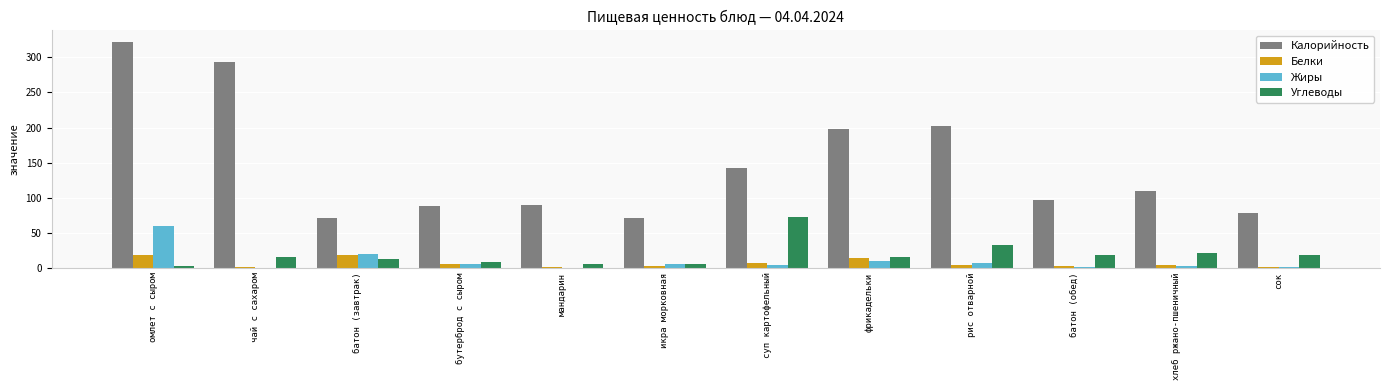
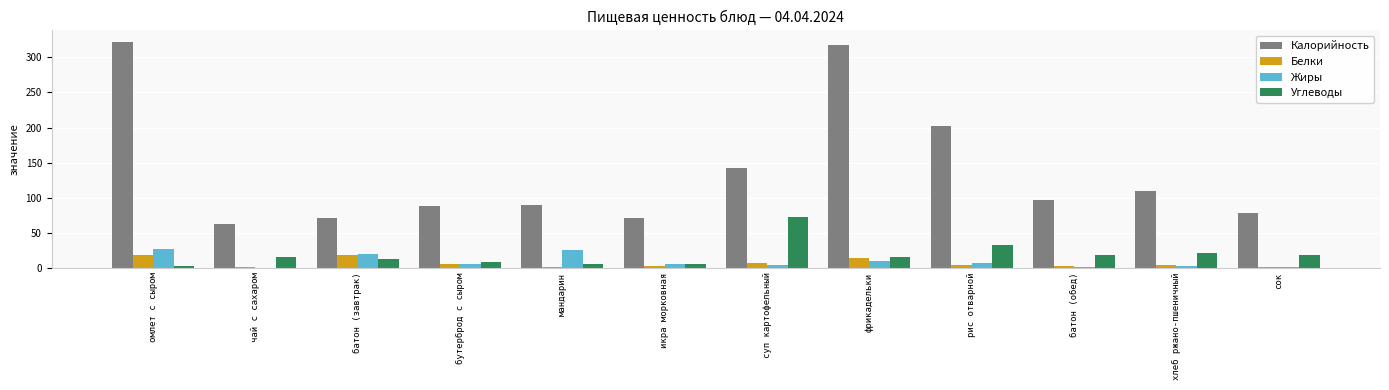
  {
    "Калорийность": {
      "омлет с сыром": 320,
-     "чай с сахаром": 290,
+     "чай с сахаром": 60,
      "батон (завтрак)": 70,
      "бутерброд с сыром": 90,
      "мандарин": 90,
      "икра морковная": 70,
      "суп картофельный": 140,
-     "фрикадельки": 200,
+     "фрикадельки": 320,
      "рис отварной": 200,
      "батон (обед)": 100,
      "хлеб ржано-пшеничный": 110,
      "сок": 80
    },
    "Белки": {
      "омлет с сыром": 20,
      "батон (завтрак)": 20,
      "бутерброд с сыром": 0,
      "суп картофельный": 10,
      "фрикадельки": 10,
      "рис отварной": 0
    },
    "Жиры": {
-     "омлет с сыром": 60,
+     "омлет с сыром": 30,
      "батон (завтрак)": 20,
      "бутерброд с сыром": 0,
-     "мандарин": 0,
+     "мандарин": 20,
      "икра морковная": 0,
      "суп картофельный": 0,
      "фрикадельки": 10,
      "рис отварной": 10
    },
    "Углеводы": {
      "чай с сахаром": 20,
      "батон (завтрак)": 10,
      "бутерброд с сыром": 10,
      "мандарин": 10,
      "икра морковная": 0,
      "суп картофельный": 70,
      "фрикадельки": 10,
      "рис отварной": 30,
      "батон (обед)": 20,
      "хлеб ржано-пшеничный": 20,
      "сок": 20
    }
  }
